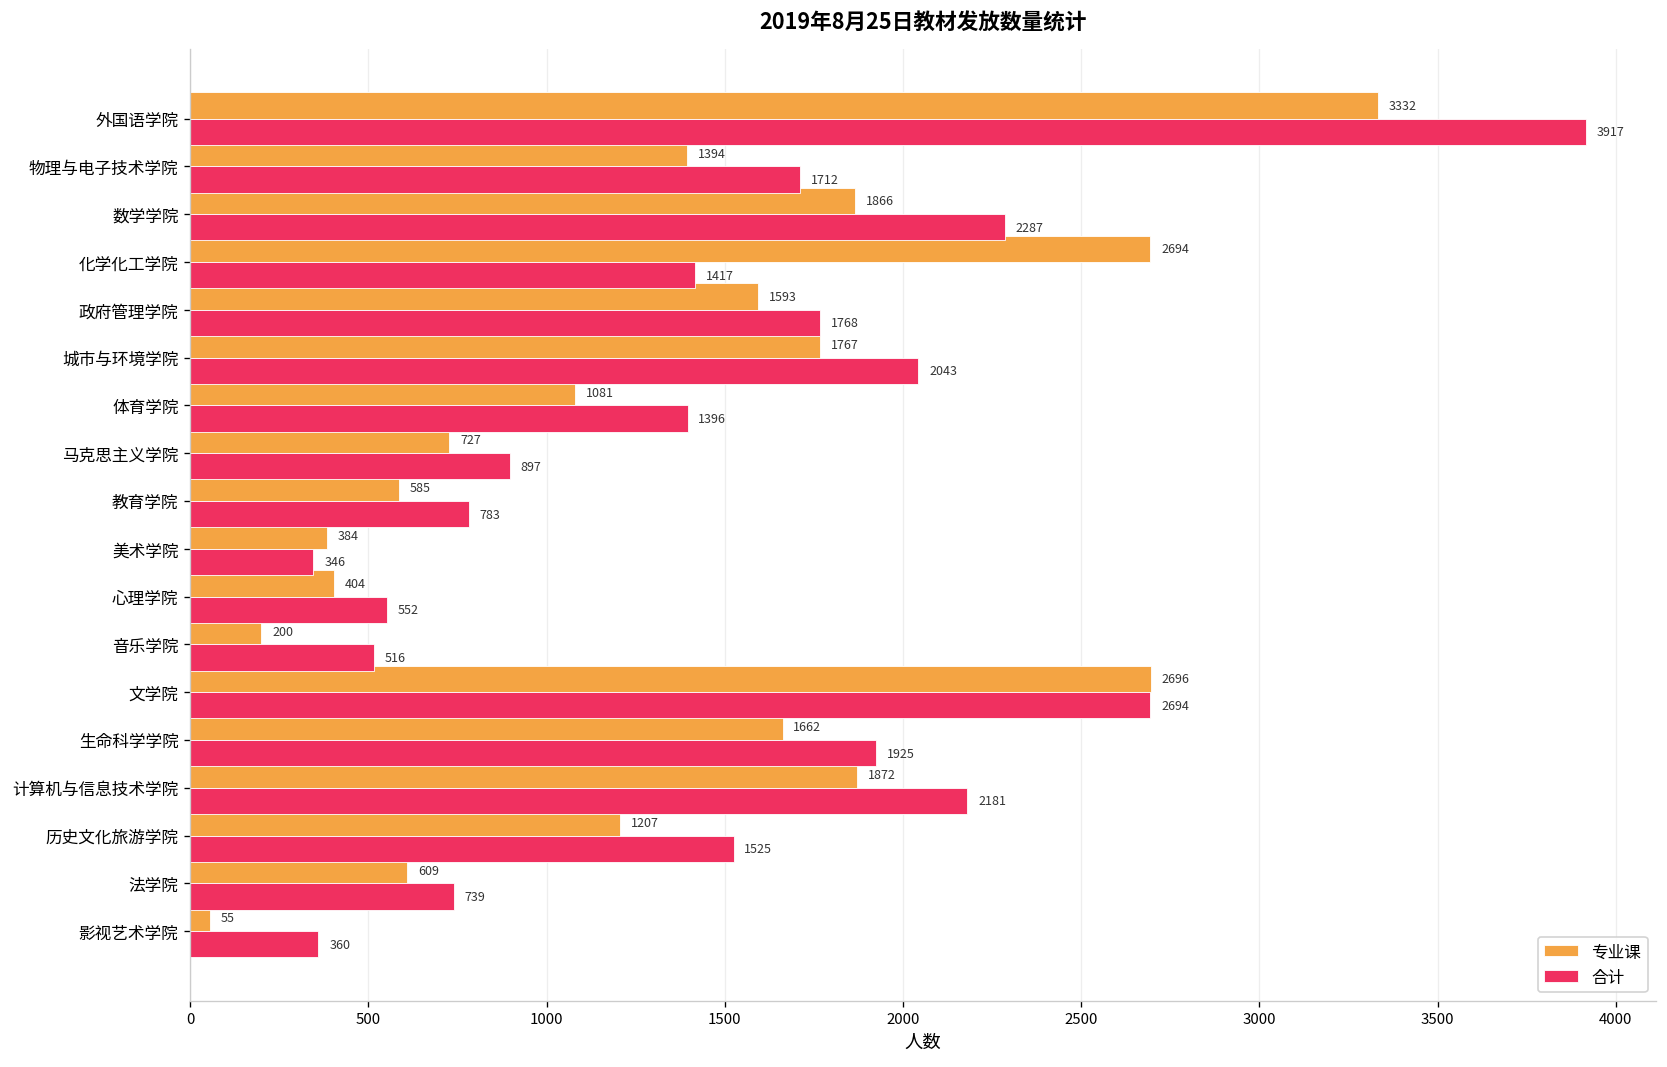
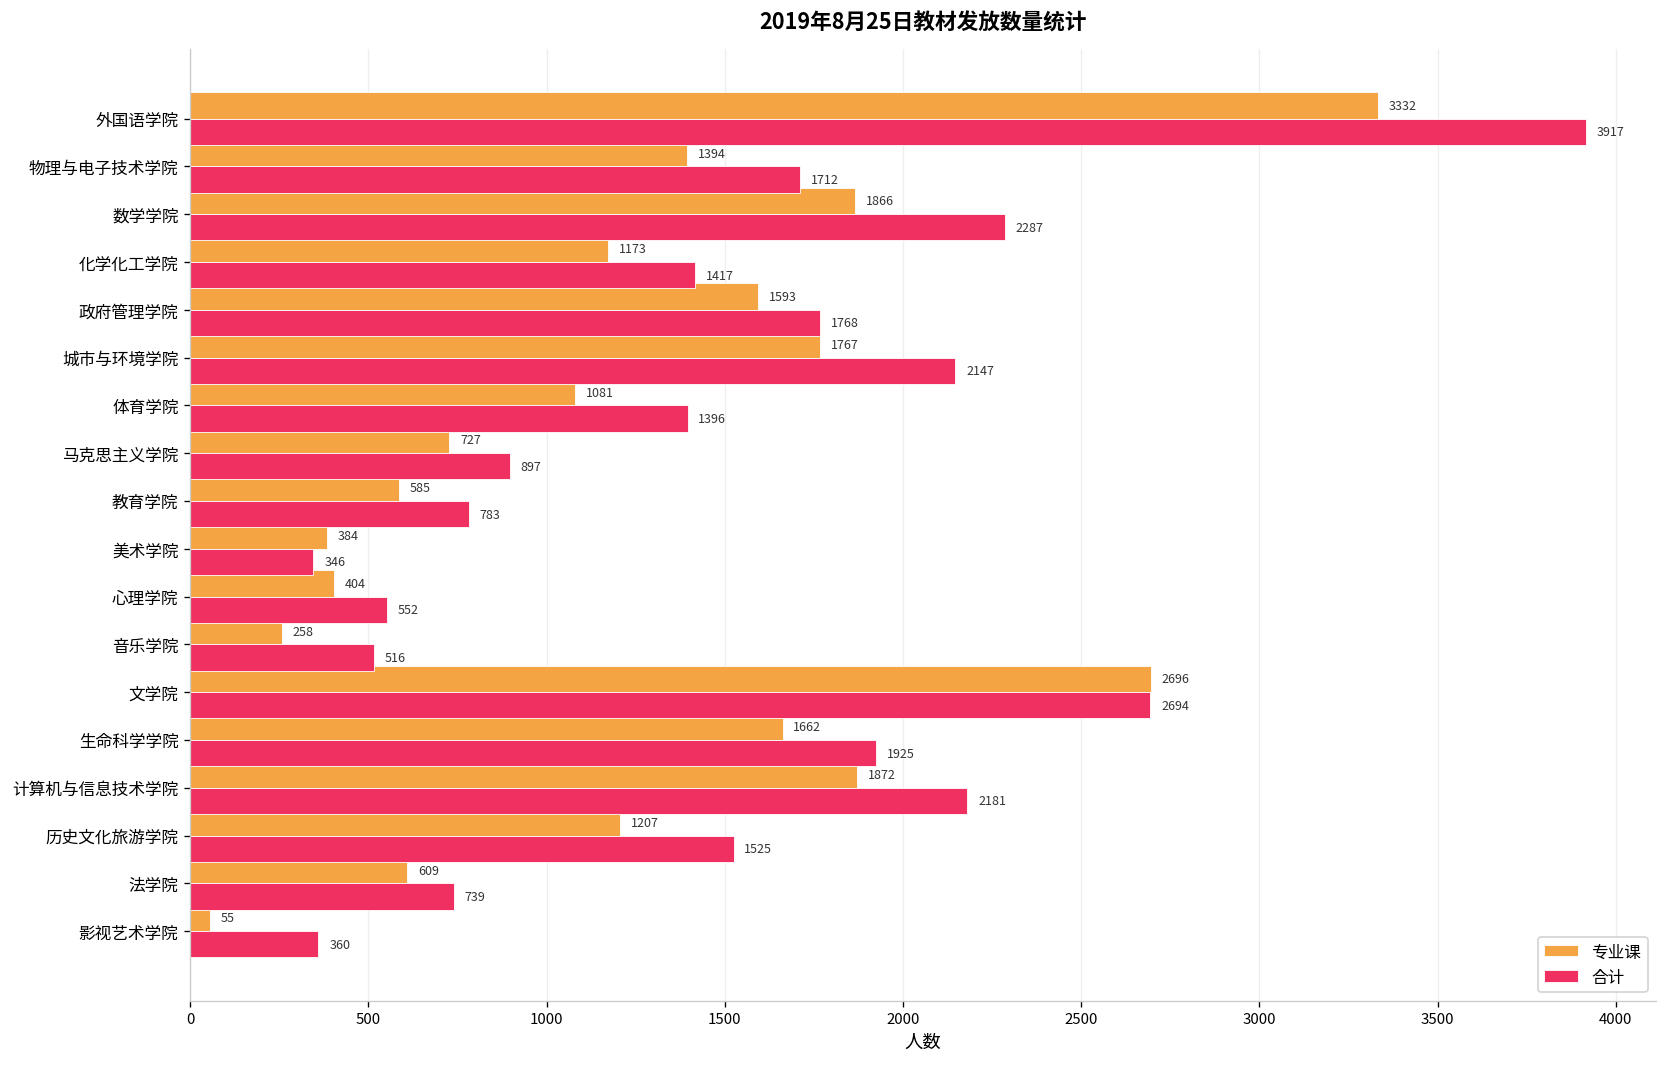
  {
    "专业课": {
      "外国语学院": 3332,
      "物理与电子技术学院": 1394,
      "数学学院": 1866,
-     "化学化工学院": 2694,
+     "化学化工学院": 1173,
      "政府管理学院": 1593,
      "城市与环境学院": 1767,
      "体育学院": 1081,
      "马克思主义学院": 727,
      "教育学院": 585,
      "美术学院": 384,
      "心理学院": 404,
-     "音乐学院": 200,
+     "音乐学院": 258,
      "文学院": 2696,
      "生命科学学院": 1662,
      "计算机与信息技术学院": 1872,
      "历史文化旅游学院": 1207,
      "法学院": 609,
      "影视艺术学院": 55
    },
    "合计": {
      "外国语学院": 3917,
      "物理与电子技术学院": 1712,
      "数学学院": 2287,
      "化学化工学院": 1417,
      "政府管理学院": 1768,
-     "城市与环境学院": 2043,
+     "城市与环境学院": 2147,
      "体育学院": 1396,
      "马克思主义学院": 897,
      "教育学院": 783,
      "美术学院": 346,
      "心理学院": 552,
      "音乐学院": 516,
      "文学院": 2694,
      "生命科学学院": 1925,
      "计算机与信息技术学院": 2181,
      "历史文化旅游学院": 1525,
      "法学院": 739,
      "影视艺术学院": 360
    }
  }
